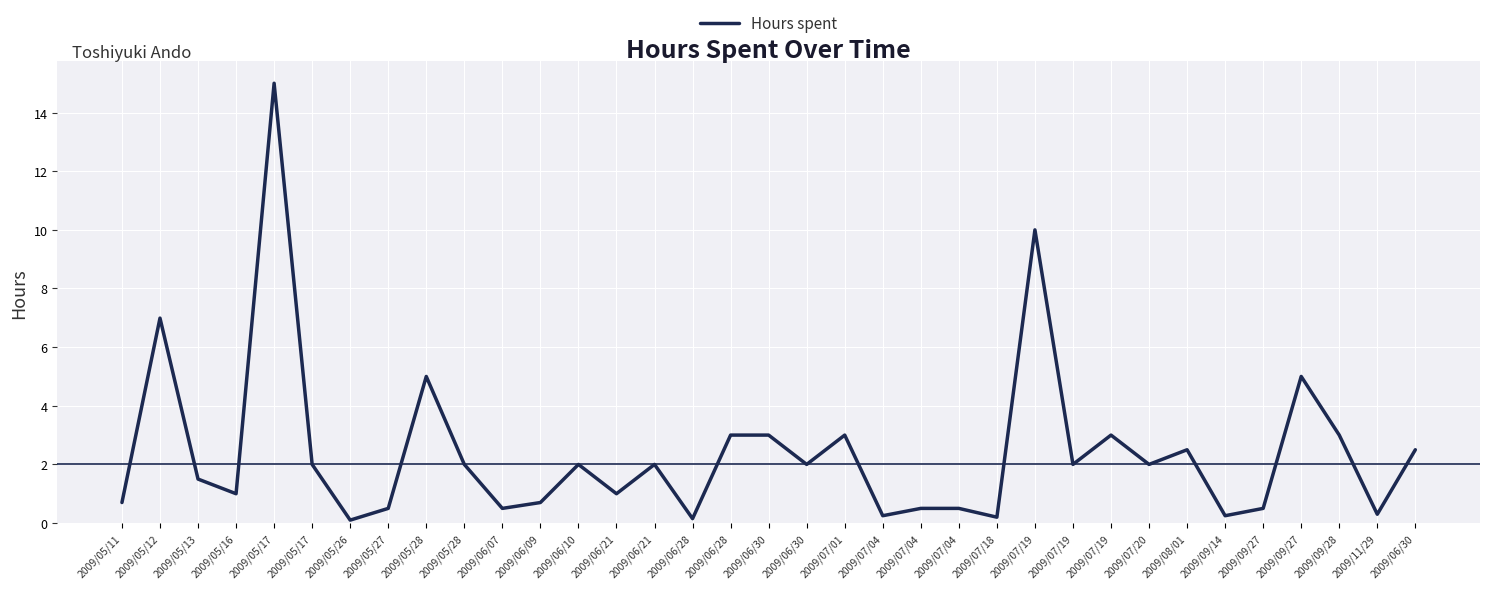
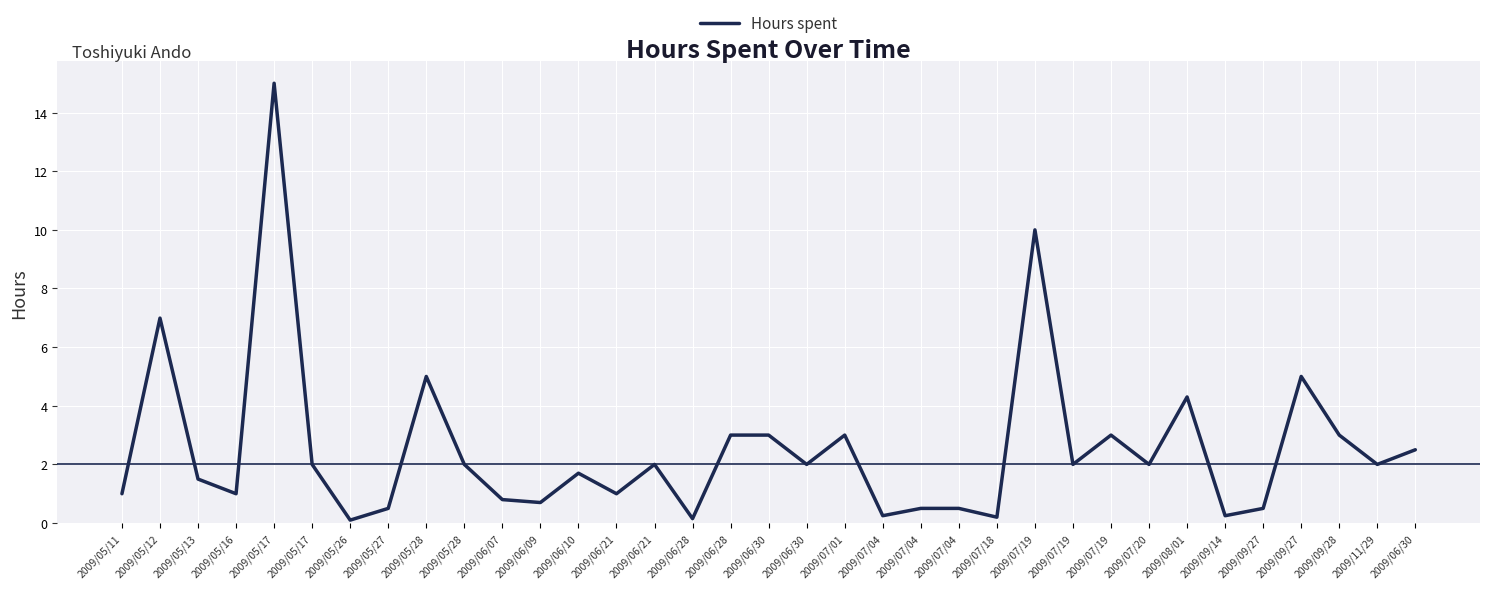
  {
-   "2009/05/11": 0.7,
+   "2009/05/11": 1.0,
    "2009/05/12": 7.0,
    "2009/05/13": 1.5,
    "2009/05/16": 1.0,
    "2009/05/26": 0.1,
    "2009/05/27": 0.5,
-   "2009/06/07": 0.5,
+   "2009/06/07": 0.8,
    "2009/06/09": 0.7,
-   "2009/06/10": 2.0,
+   "2009/06/10": 1.7,
    "2009/07/01": 3.0,
    "2009/07/18": 0.2,
    "2009/07/20": 2.0,
-   "2009/08/01": 2.5,
+   "2009/08/01": 4.3,
    "2009/09/14": 0.3,
    "2009/09/28": 3.0,
-   "2009/11/29": 0.3
+   "2009/11/29": 2.0
  }
